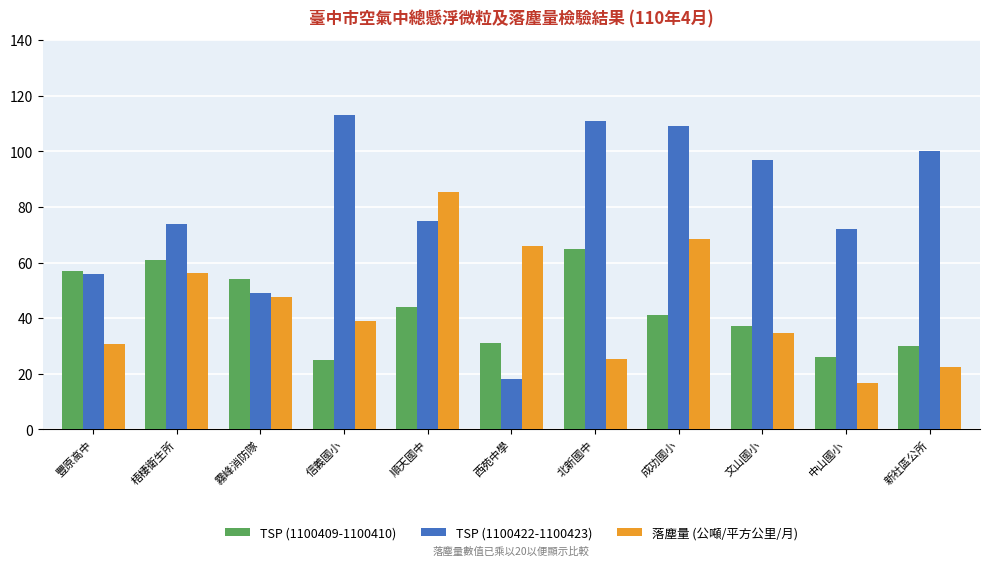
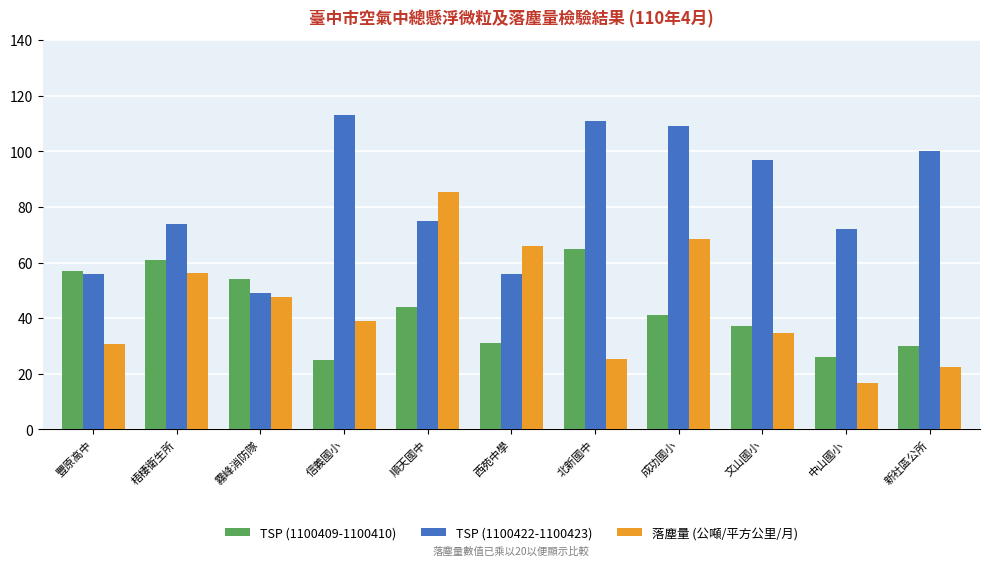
  {
    "TSP (1100409-1100410)": {
      "豐原高中": 57,
      "梧棲衛生所": 61,
      "霧峰消防隊": 54,
      "信義國小": 25,
      "順天國中": 44,
      "西苑中學": 31,
      "北新國中": 65,
      "成功國小": 41,
      "文山國小": 37,
      "中山國小": 26,
      "新社區公所": 30
    },
    "TSP (1100422-1100423)": {
      "豐原高中": 56,
      "梧棲衛生所": 74,
      "霧峰消防隊": 49,
      "信義國小": 113,
      "順天國中": 75,
-     "西苑中學": 18,
+     "西苑中學": 56,
      "北新國中": 111,
      "成功國小": 109,
      "文山國小": 97,
      "中山國小": 72,
      "新社區公所": 100
    },
    "落塵量 (公噸/平方公里/月)": {
      "豐原高中": 31,
      "梧棲衛生所": 56,
      "霧峰消防隊": 48,
      "信義國小": 39,
      "順天國中": 85,
      "西苑中學": 66,
      "北新國中": 25,
      "成功國小": 69,
      "文山國小": 35,
      "中山國小": 17,
      "新社區公所": 23
    }
  }
